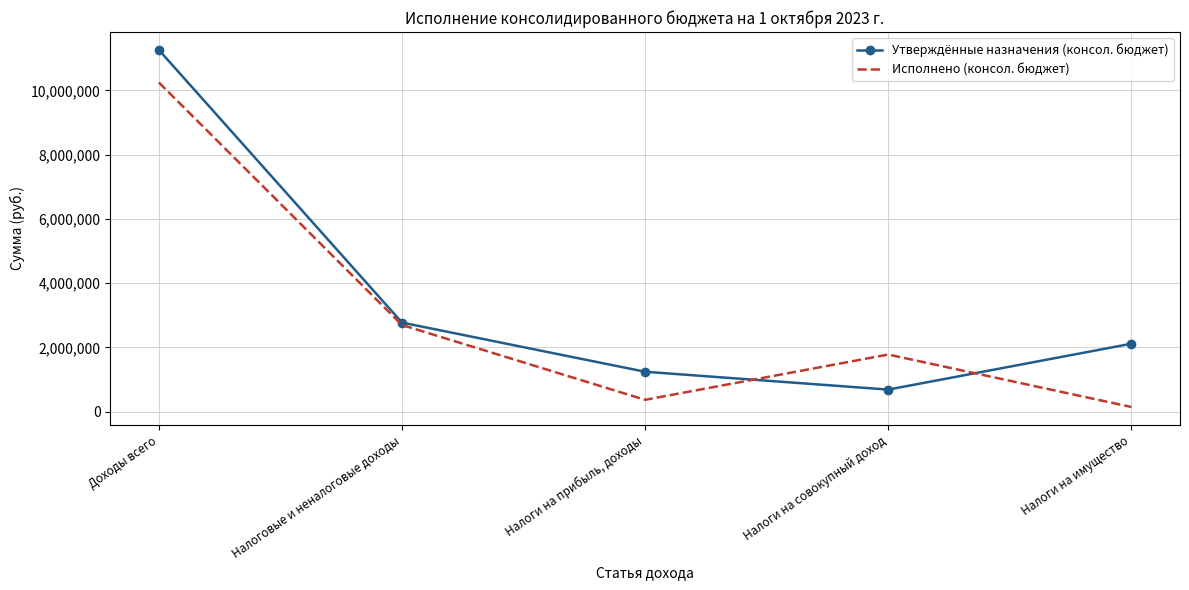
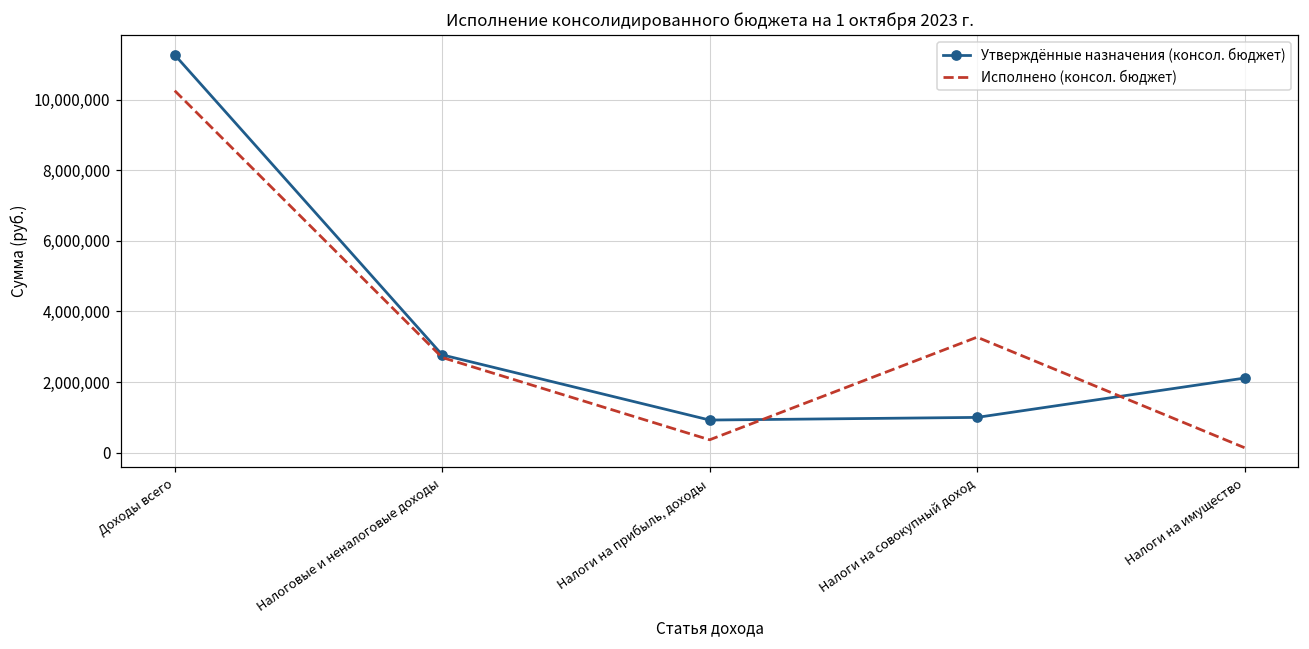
  {
    "Утверждённые назначения (консол. бюджет)": {
      "Доходы всего": "11,300,000",
-     "Налоги на прибыль, доходы": "1,200,000",
-     "Налоги на совокупный доход": "700,000",
+     "Налоги на прибыль, доходы": "900,000",
+     "Налоги на совокупный доход": "1,000,000",
      "Налоги на имущество": "2,100,000"
    },
    "Исполнено (консол. бюджет)": {
      "Доходы всего": "10,200,000",
      "Налоги на прибыль, доходы": "400,000",
-     "Налоги на совокупный доход": "1,800,000",
+     "Налоги на совокупный доход": "3,300,000",
      "Налоги на имущество": "100,000"
    }
  }
